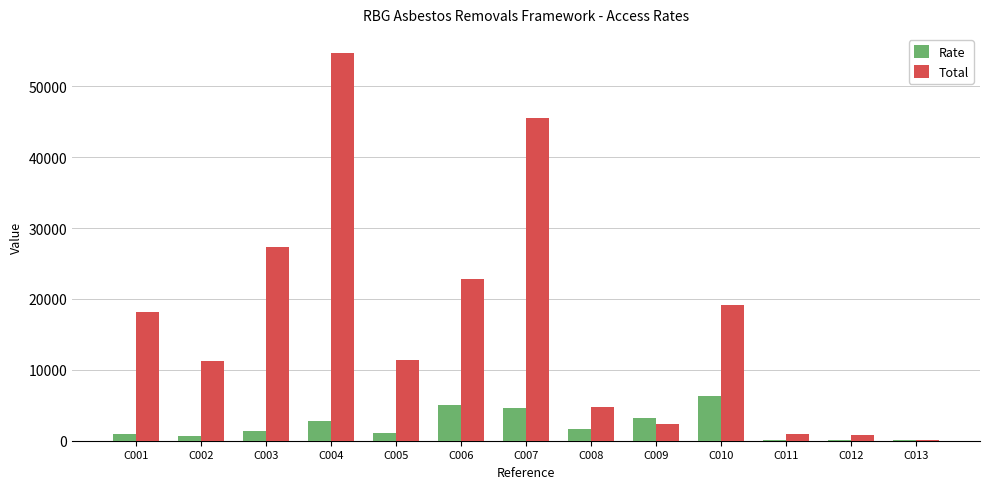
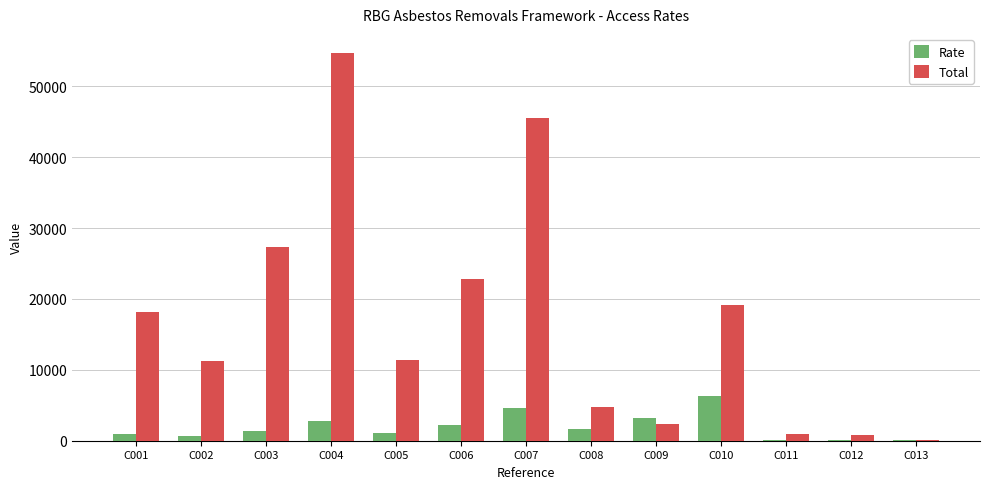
  {
    "Rate": {
      "C001": 1000,
      "C002": 1000,
      "C003": 1000,
      "C004": 3000,
      "C005": 1000,
-     "C006": 5000,
+     "C006": 2000,
      "C007": 5000,
      "C008": 2000,
      "C009": 3000,
      "C010": 6000
    },
    "Total": {
      "C001": 18000,
      "C002": 11000,
      "C003": 27000,
      "C004": 55000,
      "C005": 11000,
      "C006": 23000,
      "C007": 46000,
      "C008": 5000,
      "C009": 2000,
      "C010": 19000,
      "C011": 1000,
      "C012": 1000
    }
  }
